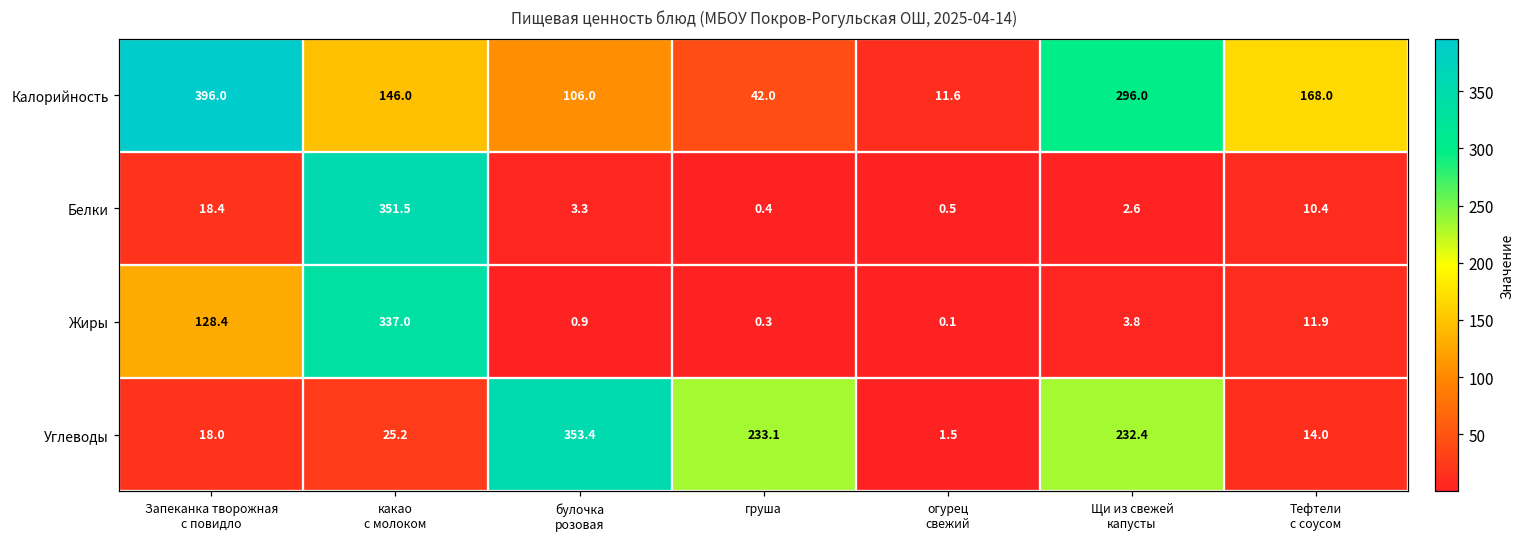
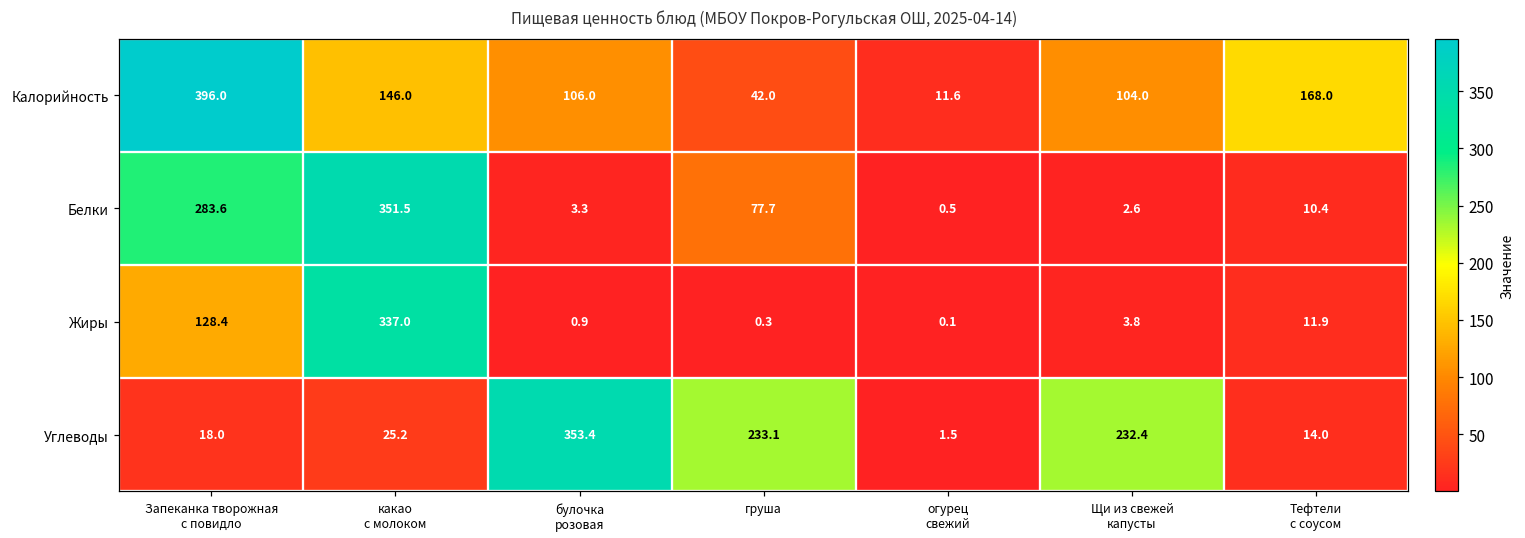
  {
    "Калорийность": {
      "Запеканка творожная с повидло": 396.0,
      "какао с молоком": 146.0,
      "булочка розовая": 106.0,
      "груша": 42.0,
      "огурец свежий": 11.6,
-     "Щи из свежей капусты": 296.0,
+     "Щи из свежей капусты": 104.0,
      "Тефтели с соусом": 168.0
    },
    "Белки": {
-     "Запеканка творожная с повидло": 18.4,
+     "Запеканка творожная с повидло": 283.6,
      "какао с молоком": 351.5,
      "булочка розовая": 3.3,
-     "груша": 0.4,
+     "груша": 77.7,
      "огурец свежий": 0.5,
      "Щи из свежей капусты": 2.6,
      "Тефтели с соусом": 10.4
    },
    "Жиры": {
      "Запеканка творожная с повидло": 128.4,
      "какао с молоком": 337.0,
      "булочка розовая": 0.9,
      "груша": 0.3,
      "огурец свежий": 0.1,
      "Щи из свежей капусты": 3.8,
      "Тефтели с соусом": 11.9
    },
    "Углеводы": {
      "Запеканка творожная с повидло": 18.0,
      "какао с молоком": 25.2,
      "булочка розовая": 353.4,
      "груша": 233.1,
      "огурец свежий": 1.5,
      "Щи из свежей капусты": 232.4,
      "Тефтели с соусом": 14.0
    }
  }
